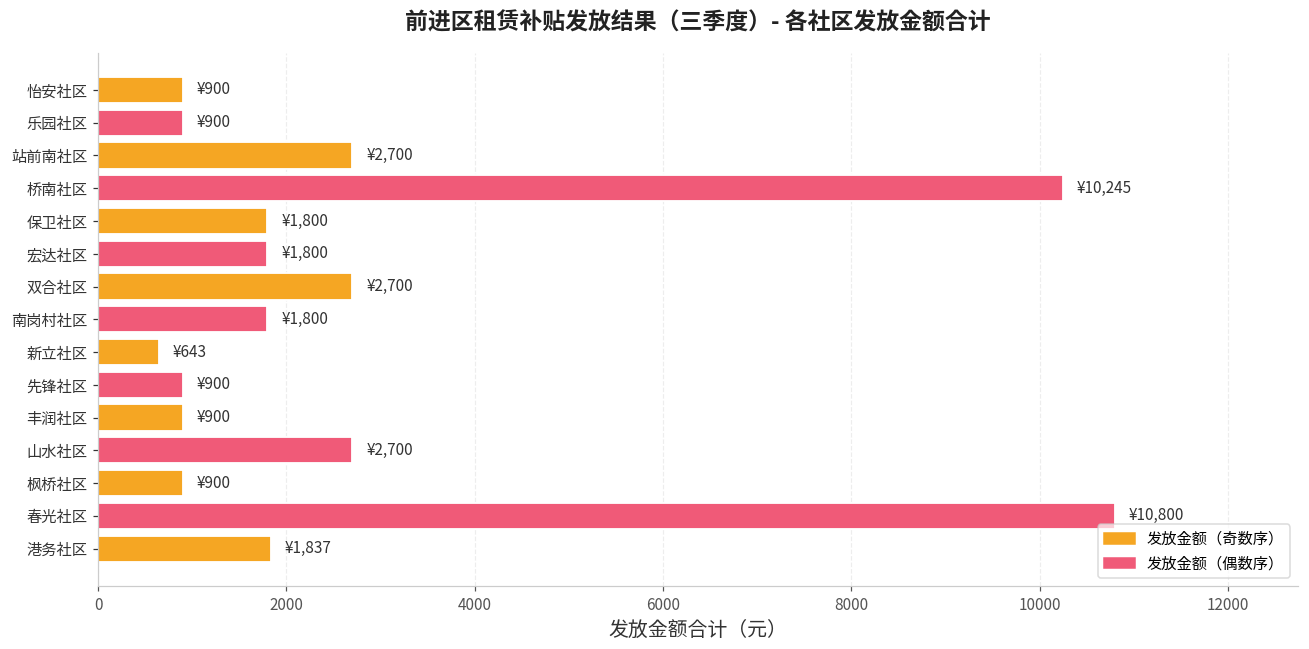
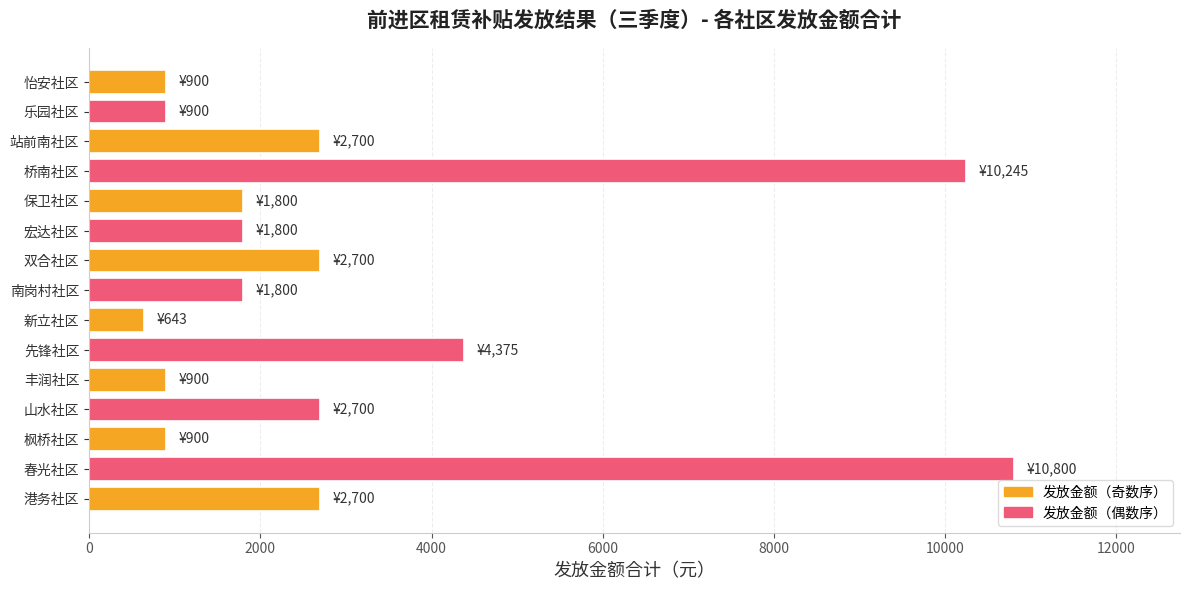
  {
    "怡安社区": "¥900",
    "乐园社区": "¥900",
    "站前南社区": "¥2,700",
    "桥南社区": "¥10,245",
    "保卫社区": "¥1,800",
    "宏达社区": "¥1,800",
    "双合社区": "¥2,700",
    "南岗村社区": "¥1,800",
    "新立社区": "¥643",
-   "先锋社区": "¥900",
+   "先锋社区": "¥4,375",
    "丰润社区": "¥900",
    "山水社区": "¥2,700",
    "枫桥社区": "¥900",
    "春光社区": "¥10,800",
-   "港务社区": "¥1,837"
+   "港务社区": "¥2,700"
  }
